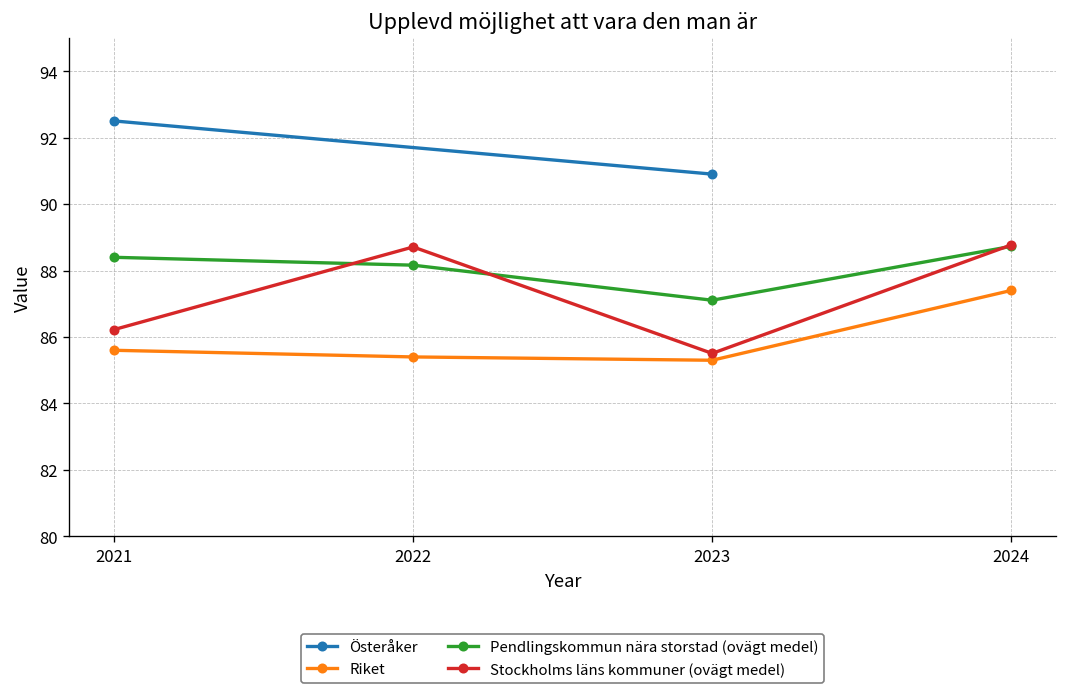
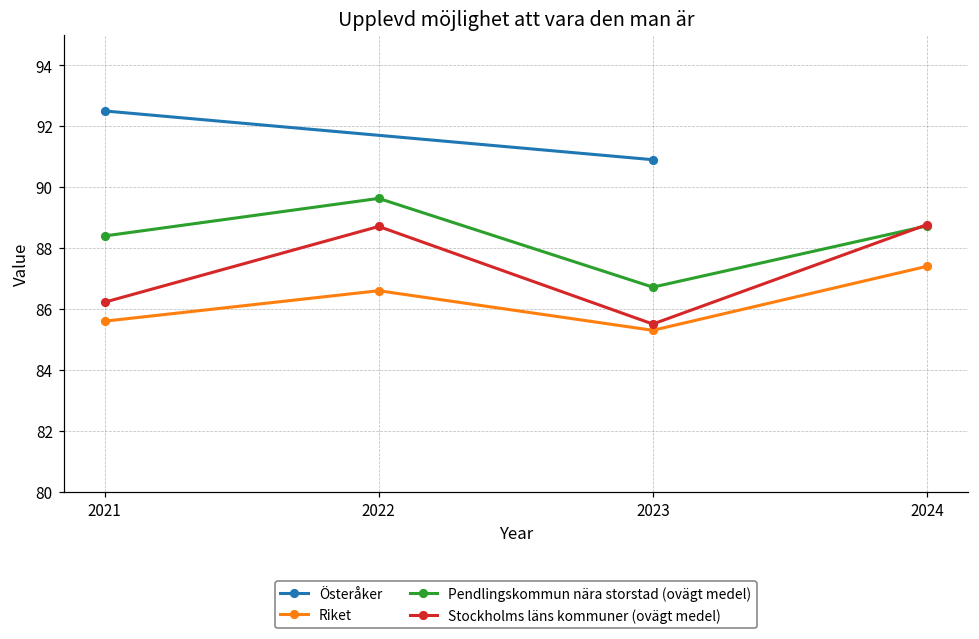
  {
    "Österåker": {
      "2021": 92.5,
      "2023": 90.9
    },
    "Riket": {
      "2021": 85.6,
-     "2022": 85.4,
+     "2022": 86.6,
      "2023": 85.3,
      "2024": 87.4
    },
    "Pendlingskommun nära storstad (ovägt medel)": {
      "2021": 88.4,
-     "2022": 88.2,
-     "2023": 87.1
+     "2022": 89.6,
+     "2023": 86.7
    },
    "Stockholms läns kommuner (ovägt medel)": {
      "2021": 86.2,
      "2022": 88.7,
      "2023": 85.5
    }
  }
